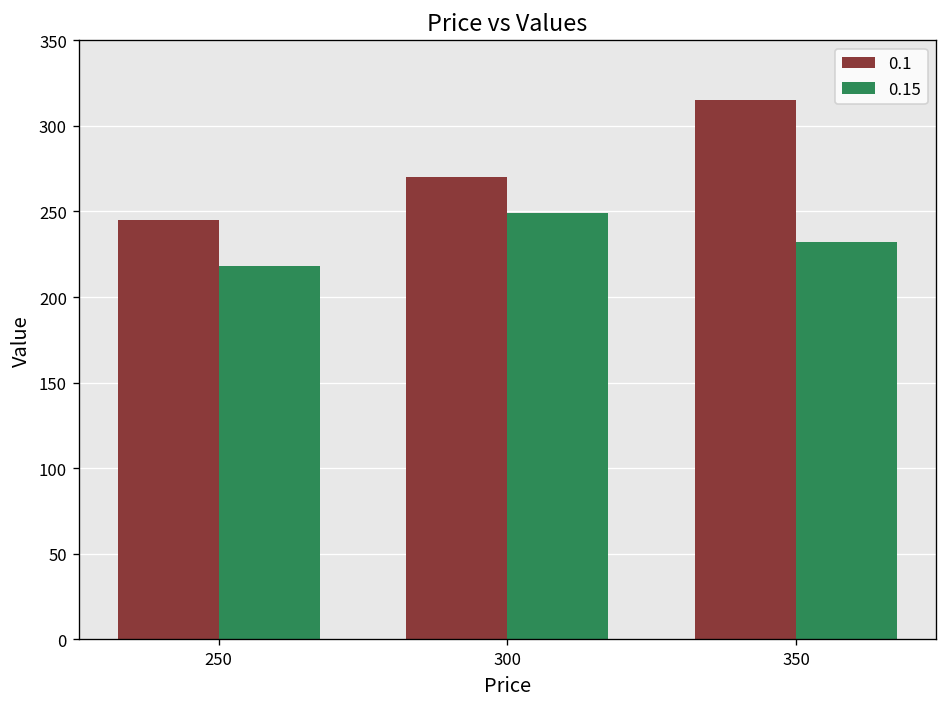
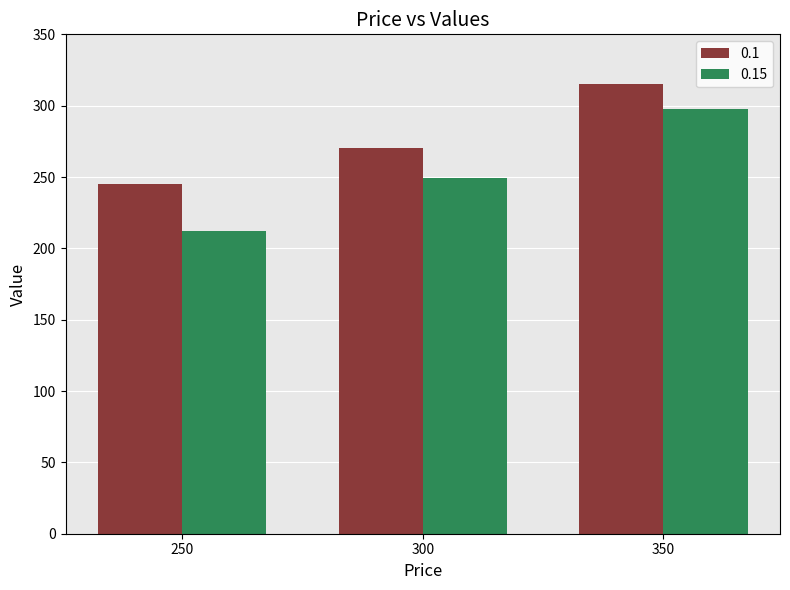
  {
    "0.1": {
      "250": 245,
      "300": 270,
      "350": 315
    },
    "0.15": {
-     "250": 218,
+     "250": 213,
      "300": 249,
-     "350": 232
+     "350": 298
    }
  }
